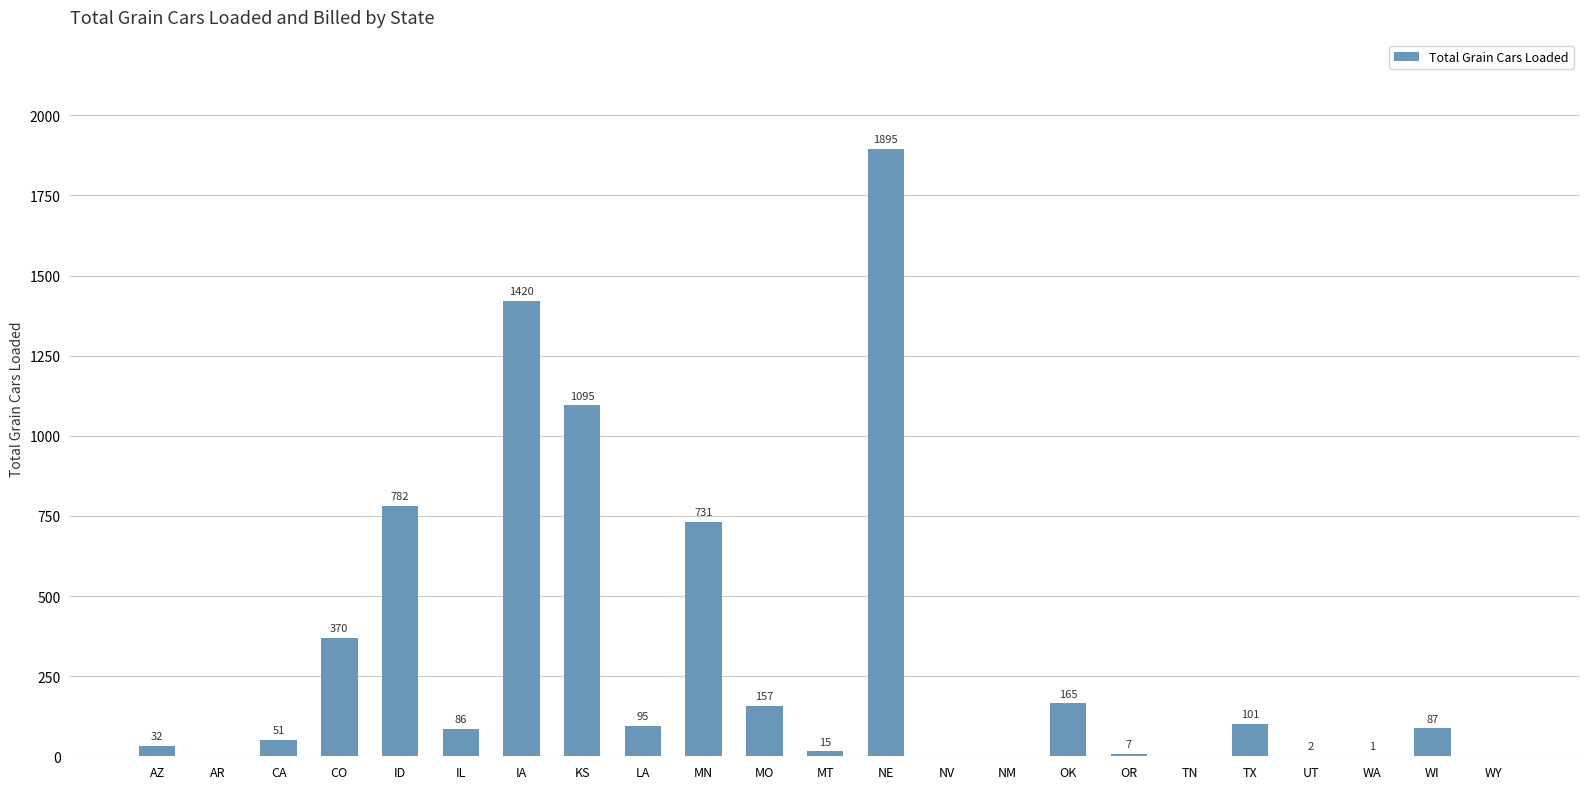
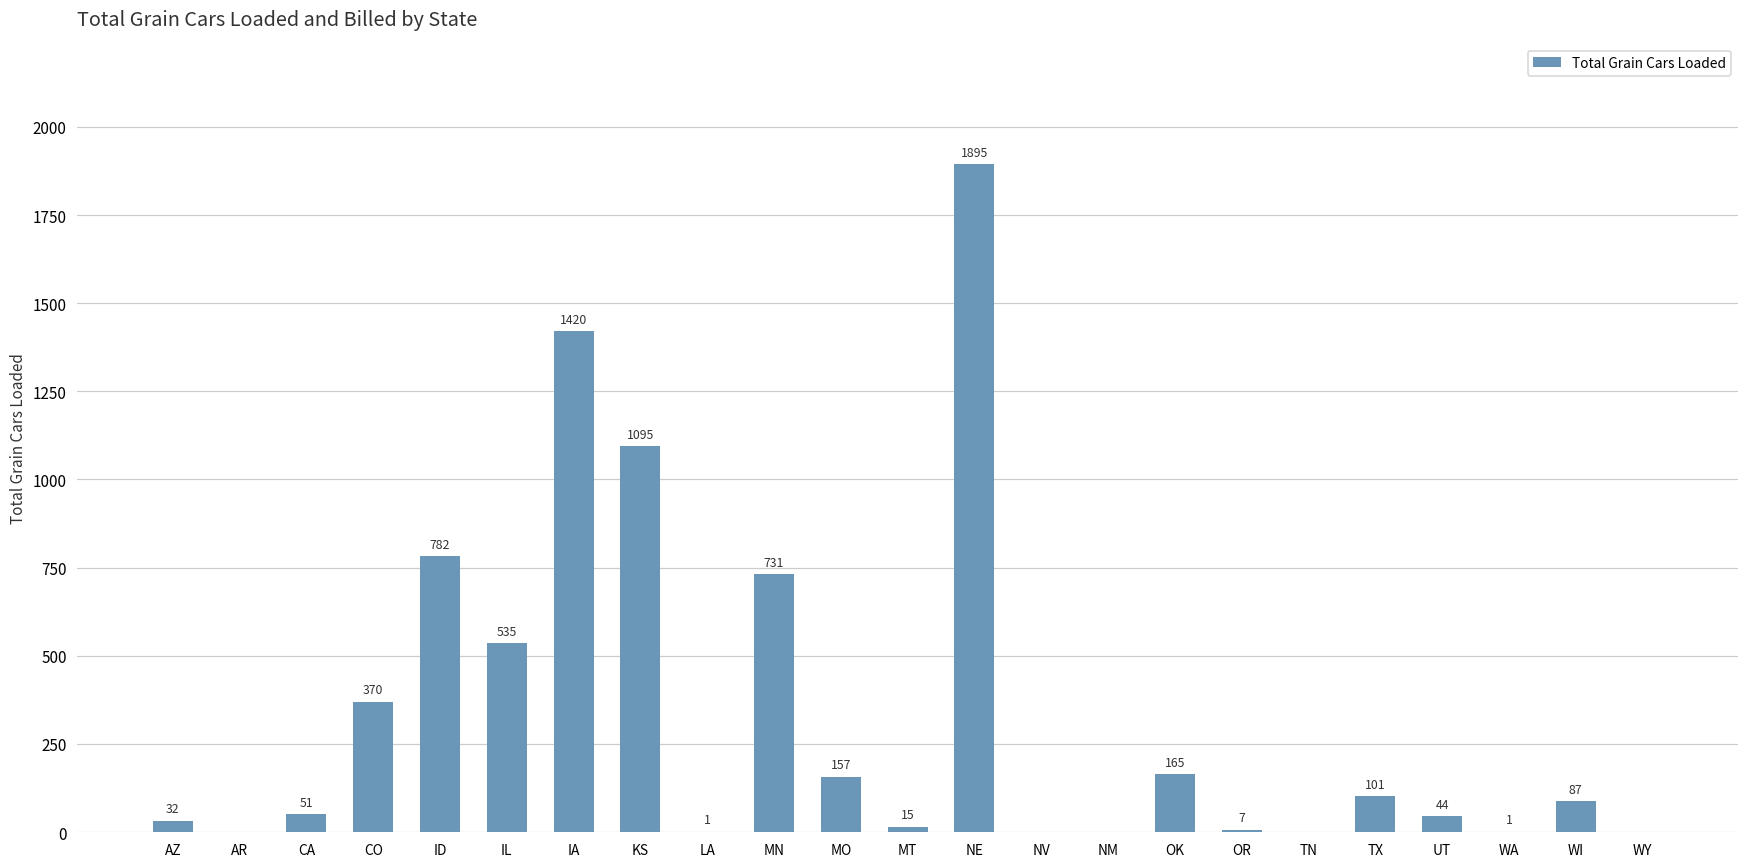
  {
    "AZ": 32,
    "CA": 51,
    "CO": 370,
    "ID": 782,
-   "IL": 86,
+   "IL": 535,
    "IA": 1420,
    "KS": 1095,
-   "LA": 95,
+   "LA": 1,
    "MN": 731,
    "MO": 157,
    "MT": 15,
    "NE": 1895,
    "OK": 165,
    "OR": 7,
    "TX": 101,
-   "UT": 2,
+   "UT": 44,
    "WA": 1,
    "WI": 87
  }
